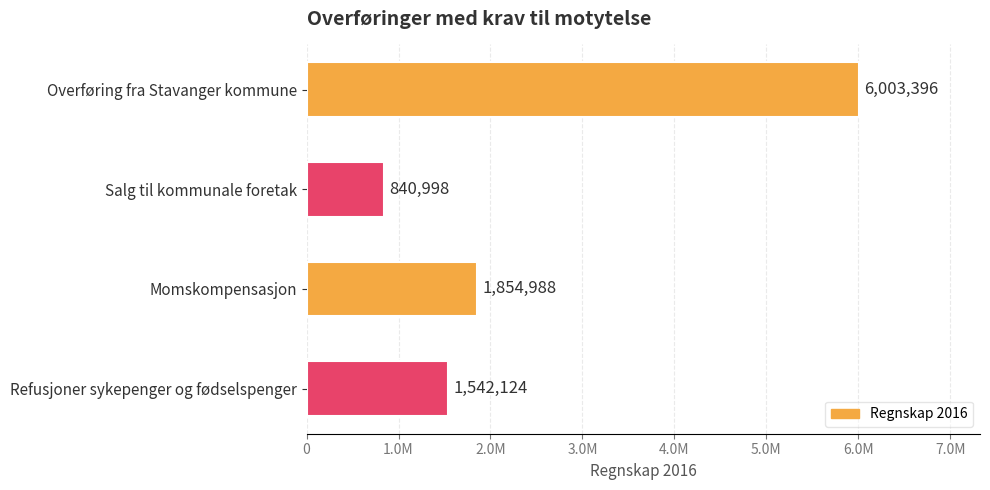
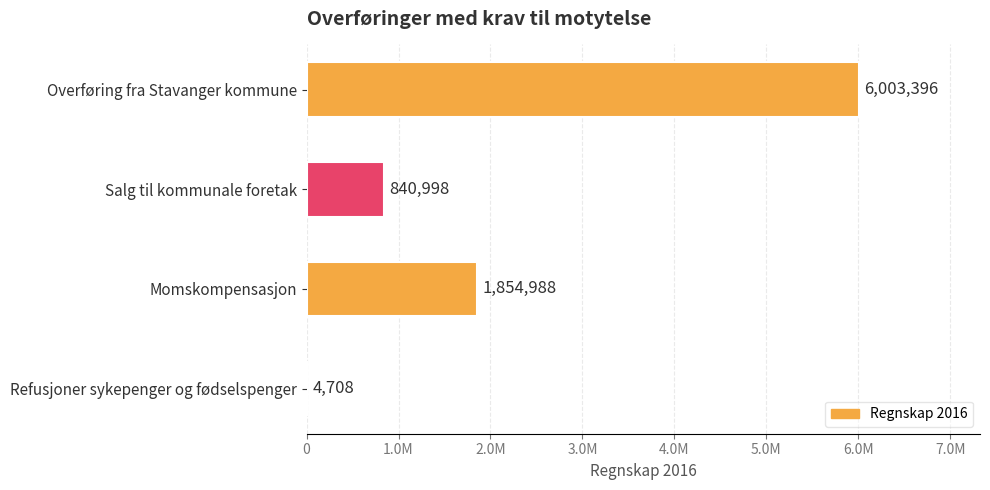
  {
    "Overføring fra Stavanger kommune": "6,003,396",
    "Salg til kommunale foretak": "840,998",
    "Momskompensasjon": "1,854,988",
-   "Refusjoner sykepenger og fødselspenger": "1,542,124"
+   "Refusjoner sykepenger og fødselspenger": "4,708"
  }
